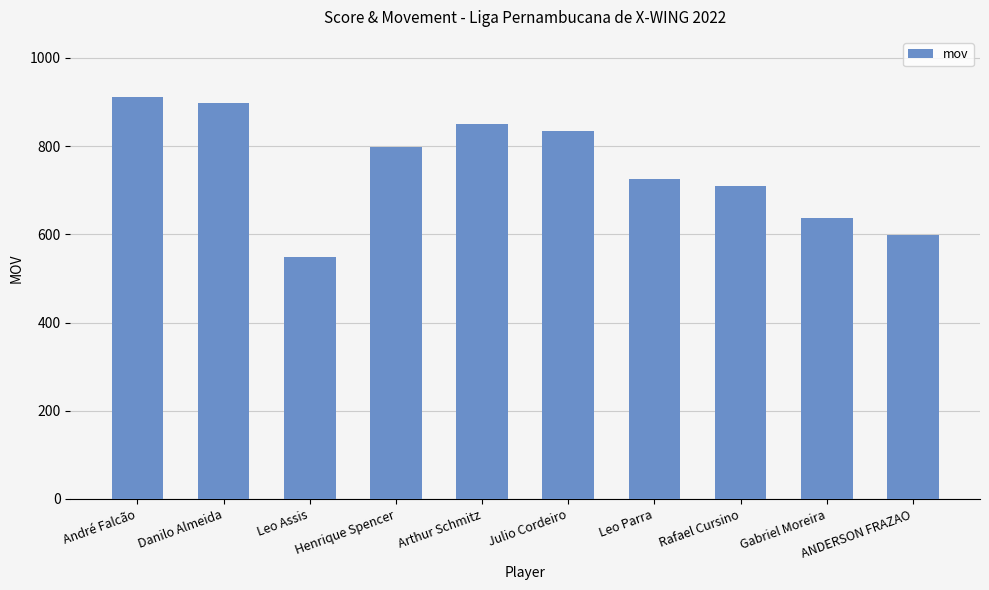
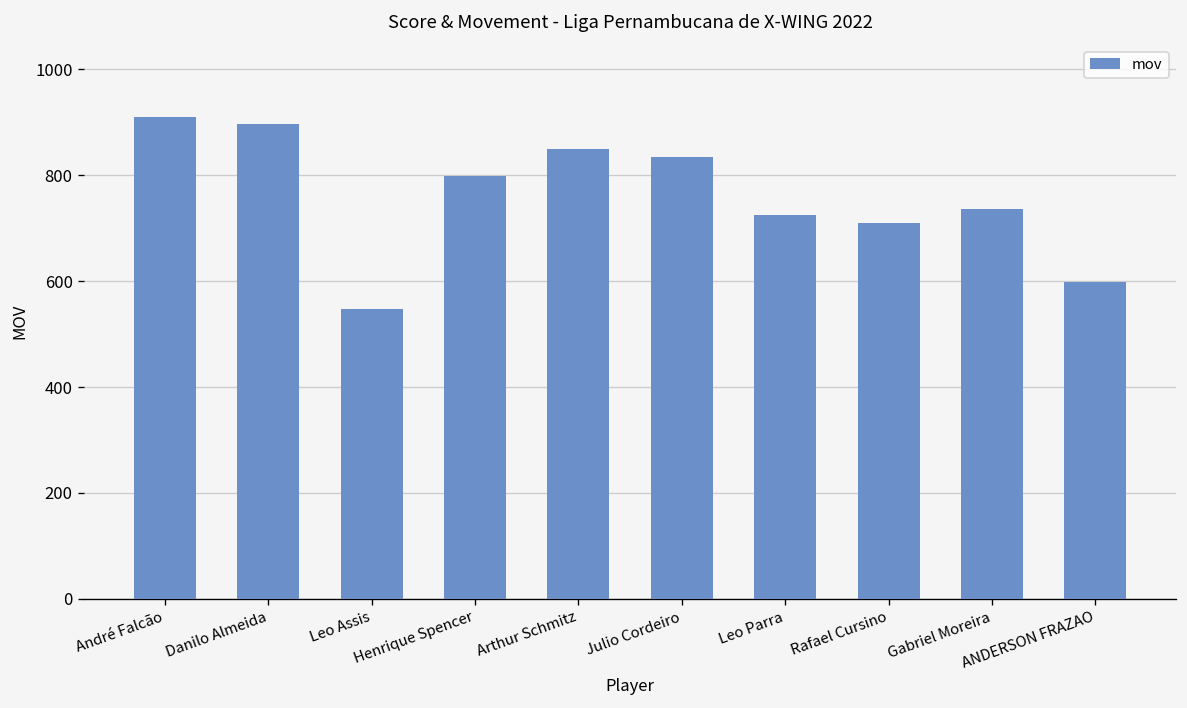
  {
    "André Falcão": 910,
    "Danilo Almeida": 900,
    "Leo Assis": 550,
    "Henrique Spencer": 800,
    "Arthur Schmitz": 850,
    "Julio Cordeiro": 840,
    "Leo Parra": 730,
    "Rafael Cursino": 710,
-   "Gabriel Moreira": 640,
+   "Gabriel Moreira": 740,
    "ANDERSON FRAZAO": 600
  }
